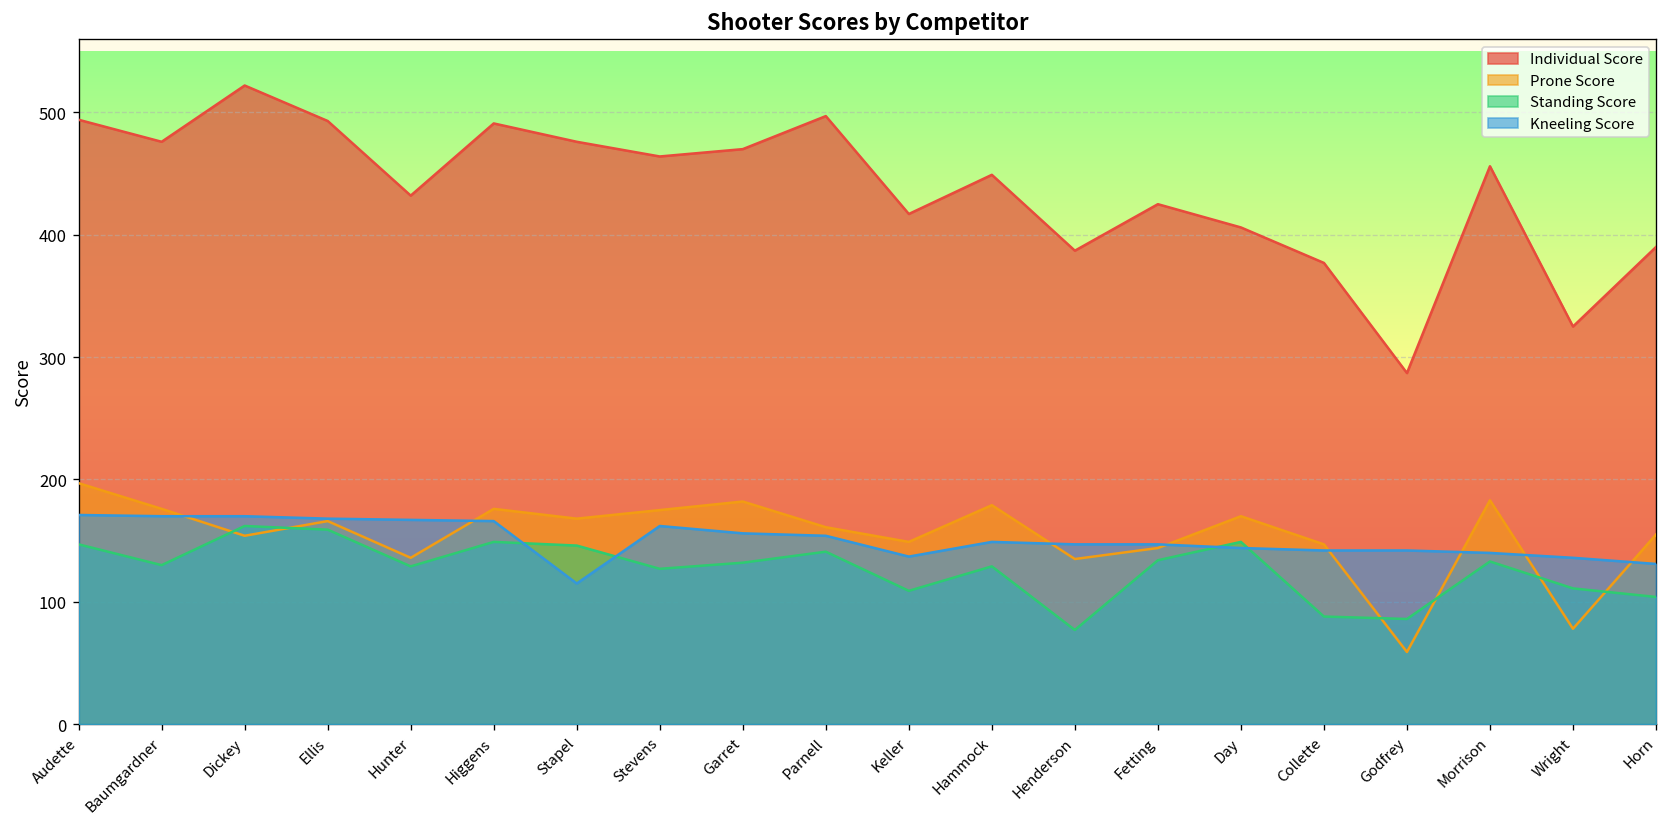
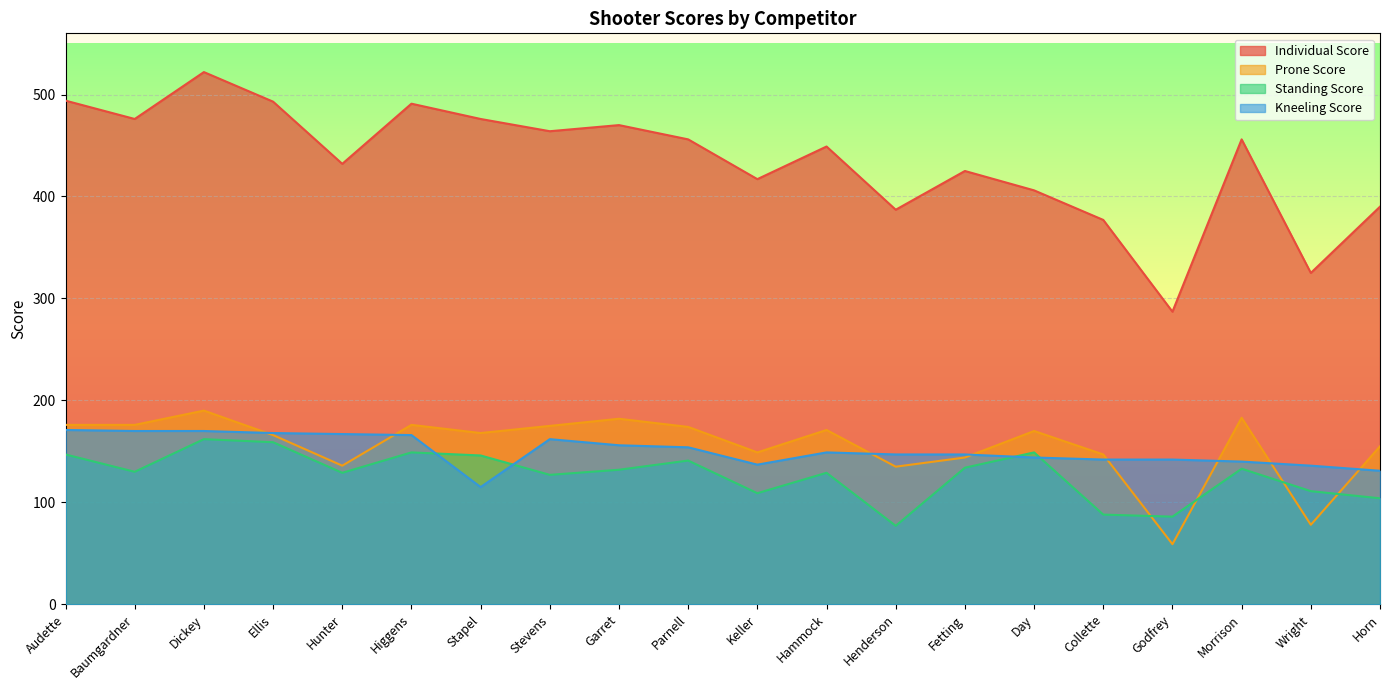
  {
    "Individual Score": {
      "Audette": 494,
      "Baumgardner": 476,
      "Dickey": 522,
      "Ellis": 493,
      "Hunter": 432,
      "Higgens": 491,
      "Stapel": 476,
      "Stevens": 464,
      "Garret": 470,
-     "Parnell": 497,
+     "Parnell": 456,
      "Keller": 417,
      "Hammock": 449,
      "Henderson": 387,
      "Fetting": 425,
      "Day": 406,
      "Collette": 377,
      "Godfrey": 287,
      "Morrison": 456,
      "Wright": 325,
      "Horn": 390
    },
    "Prone Score": {
-     "Audette": 197,
+     "Audette": 176,
      "Baumgardner": 176,
-     "Dickey": 154,
+     "Dickey": 190,
      "Hunter": 136,
      "Higgens": 176,
      "Stapel": 168,
      "Stevens": 175,
      "Garret": 182,
-     "Parnell": 161,
+     "Parnell": 174,
      "Keller": 149,
-     "Hammock": 179,
+     "Hammock": 171,
      "Henderson": 135,
      "Fetting": 144,
      "Day": 170,
      "Collette": 147,
      "Godfrey": 59,
      "Morrison": 183,
      "Wright": 78,
      "Horn": 155
    },
    "Standing Score": {
      "Audette": 147,
      "Baumgardner": 130,
      "Dickey": 162,
      "Ellis": 159,
      "Hunter": 129,
      "Higgens": 149,
      "Stapel": 146,
      "Stevens": 127,
      "Garret": 132,
      "Parnell": 141,
      "Keller": 109,
      "Hammock": 129,
      "Henderson": 77,
      "Fetting": 134,
      "Day": 149,
      "Collette": 88,
      "Godfrey": 86,
      "Morrison": 133,
      "Wright": 111,
      "Horn": 104
    },
    "Kneeling Score": {
      "Audette": 171,
      "Baumgardner": 170,
      "Dickey": 170,
      "Hunter": 167,
      "Higgens": 166,
      "Stapel": 115,
      "Stevens": 162,
      "Garret": 156,
      "Parnell": 154,
      "Keller": 137,
      "Hammock": 149,
      "Henderson": 147,
      "Fetting": 147,
      "Day": 144,
      "Collette": 142,
      "Godfrey": 142,
      "Morrison": 140,
      "Wright": 136,
      "Horn": 131
    }
  }
